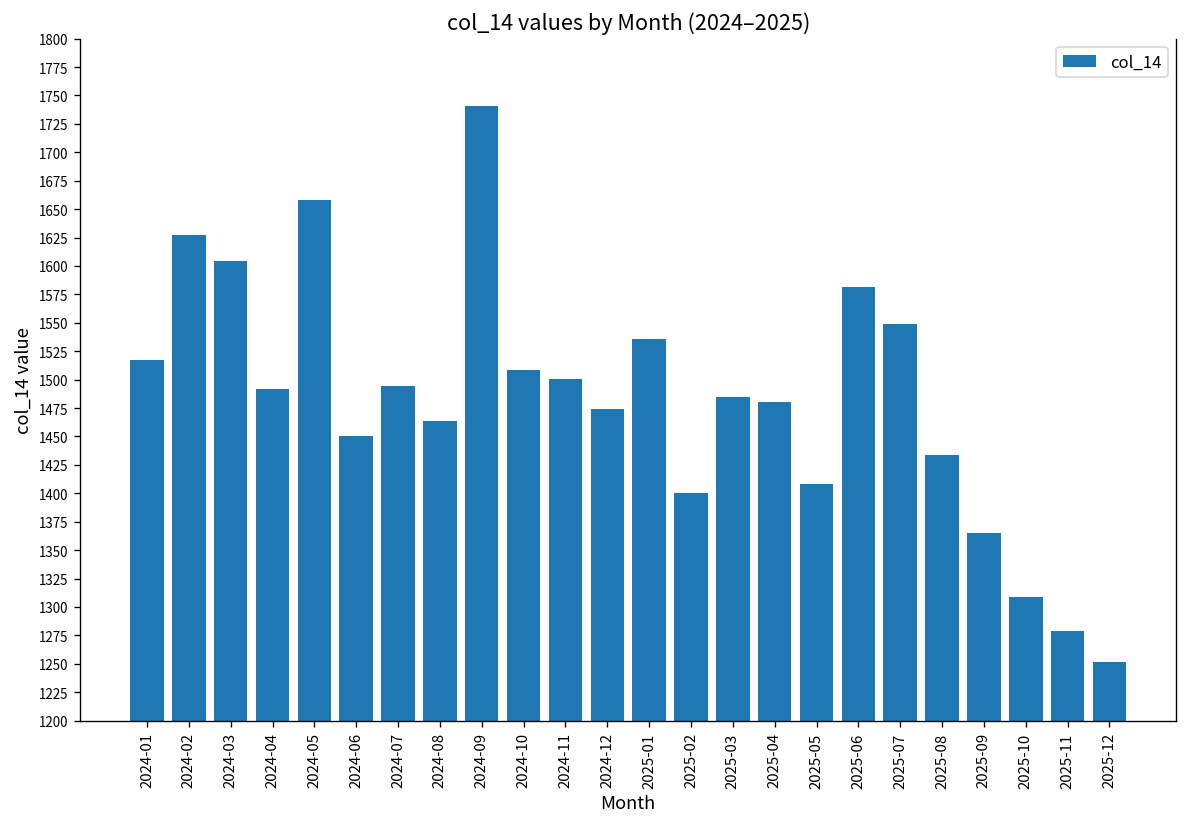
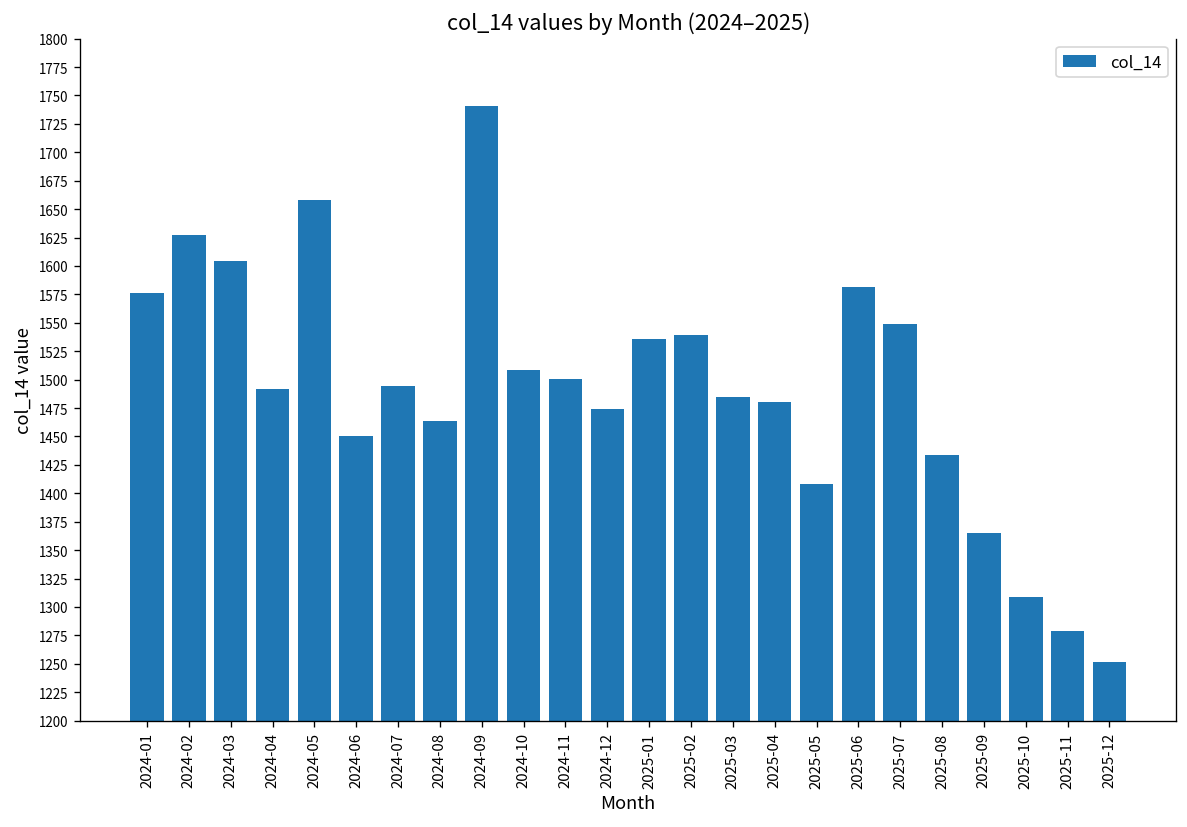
  {
-   "2024-01": 1520,
+   "2024-01": 1580,
    "2024-02": 1630,
    "2024-03": 1600,
    "2024-04": 1490,
    "2024-05": 1660,
    "2024-06": 1450,
    "2024-07": 1490,
    "2024-08": 1460,
    "2024-09": 1740,
    "2024-10": 1510,
    "2024-11": 1500,
    "2024-12": 1470,
    "2025-01": 1540,
-   "2025-02": 1400,
+   "2025-02": 1540,
    "2025-03": 1480,
    "2025-04": 1480,
    "2025-05": 1410,
    "2025-06": 1580,
    "2025-07": 1550,
    "2025-08": 1430,
    "2025-09": 1370,
    "2025-10": 1310,
    "2025-11": 1280,
    "2025-12": 1250
  }
